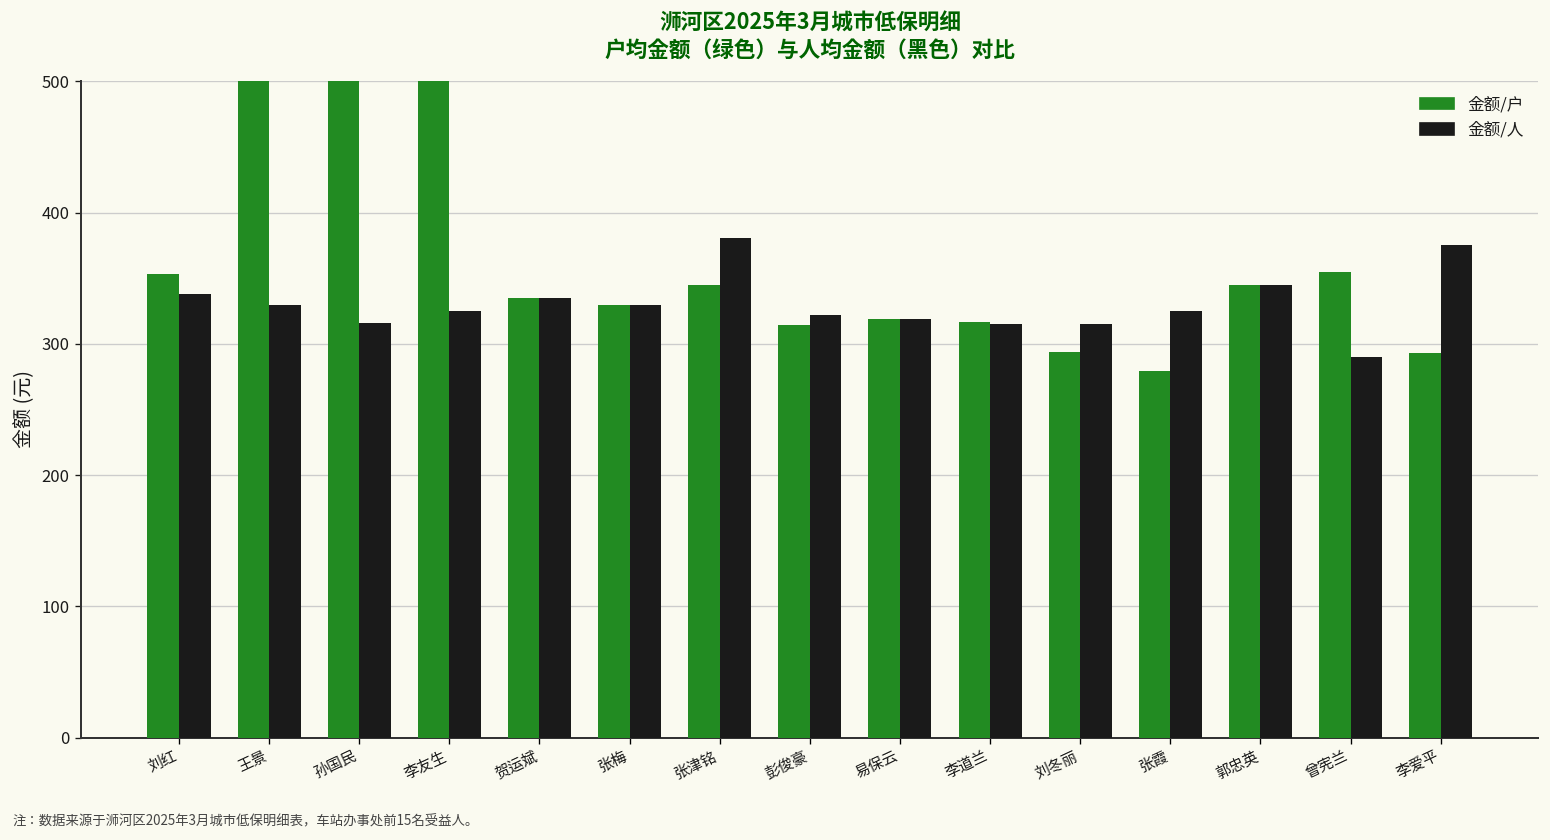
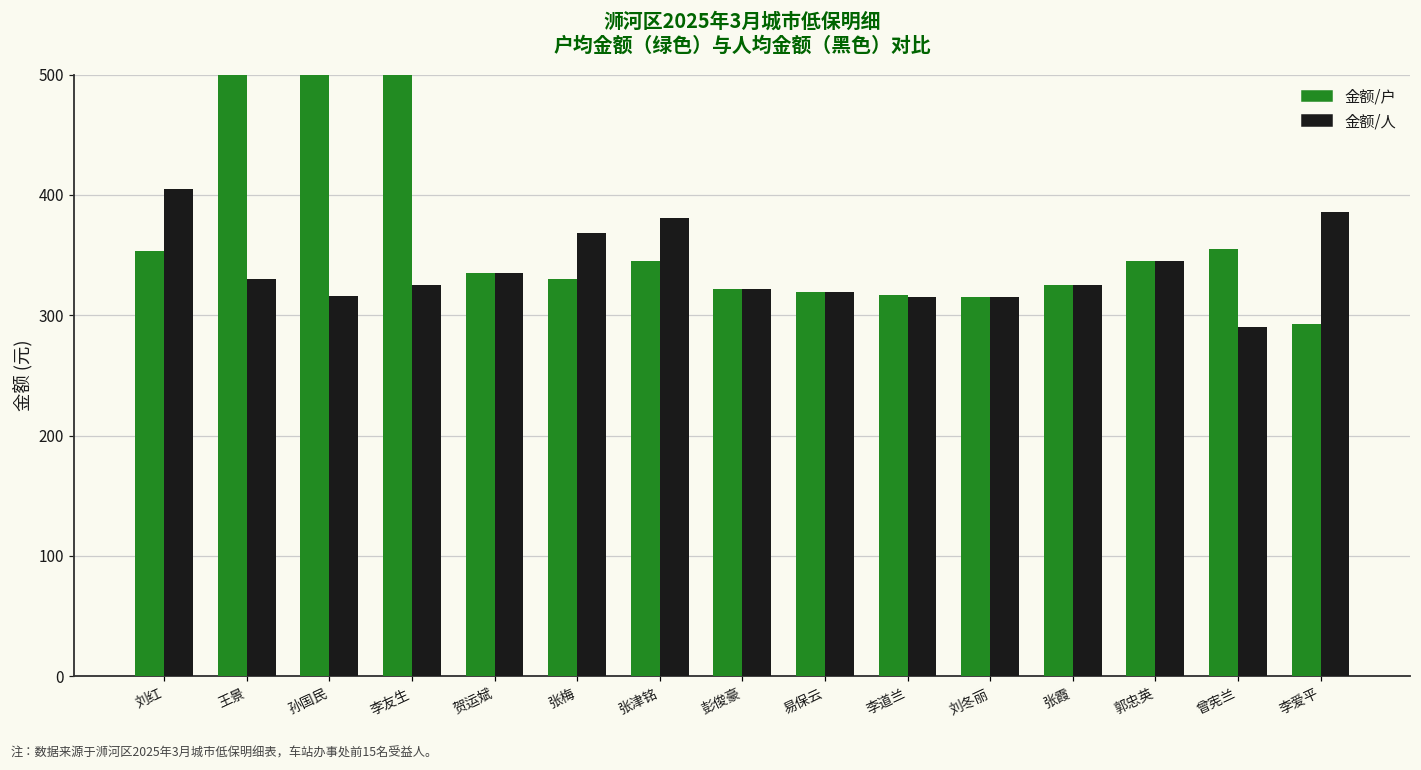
  {
    "金额/户": {
      "刘红": 353,
      "贺运斌": 335,
      "张梅": 330,
      "张津铭": 345,
-     "彭俊豪": 314,
+     "彭俊豪": 322,
      "易保云": 319,
      "李道兰": 317,
-     "刘冬丽": 294,
-     "张霞": 279,
+     "刘冬丽": 315,
+     "张霞": 325,
      "郭忠英": 345,
      "曾宪兰": 355,
      "李爱平": 293
    },
    "金额/人": {
-     "刘红": 338,
+     "刘红": 405,
      "王景": 330,
      "孙国民": 316,
      "李友生": 325,
      "贺运斌": 335,
-     "张梅": 330,
+     "张梅": 368,
      "张津铭": 381,
      "彭俊豪": 322,
      "易保云": 319,
      "李道兰": 315,
      "刘冬丽": 315,
      "张霞": 325,
      "郭忠英": 345,
      "曾宪兰": 290,
-     "李爱平": 375
+     "李爱平": 386
    }
  }
